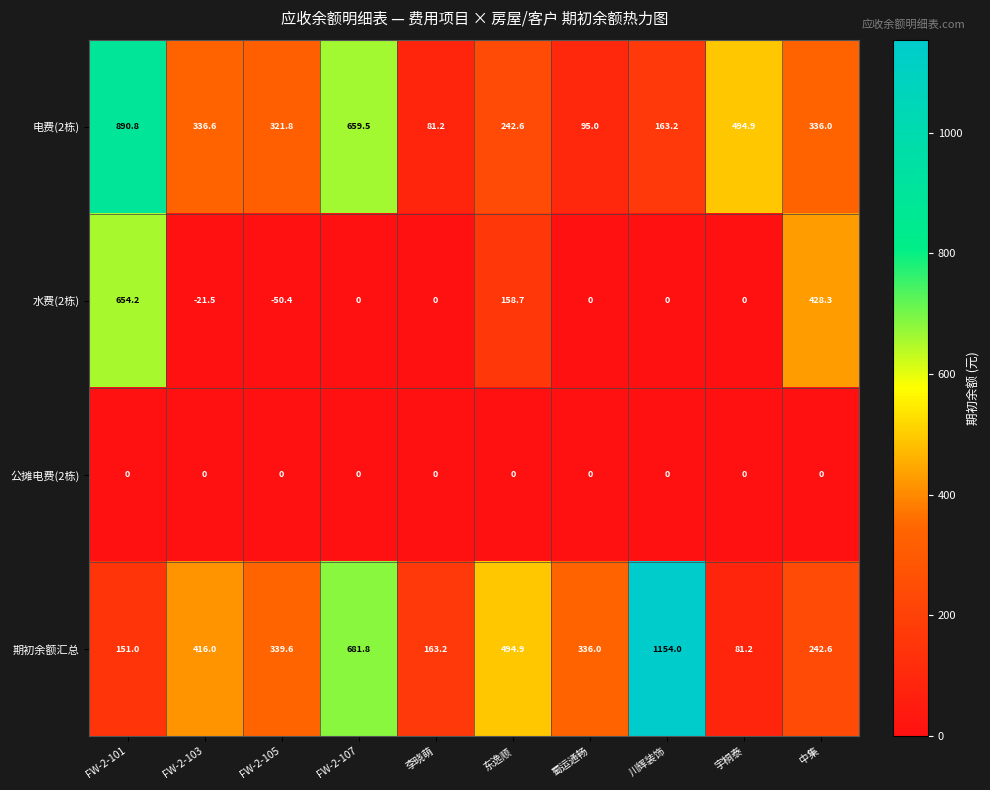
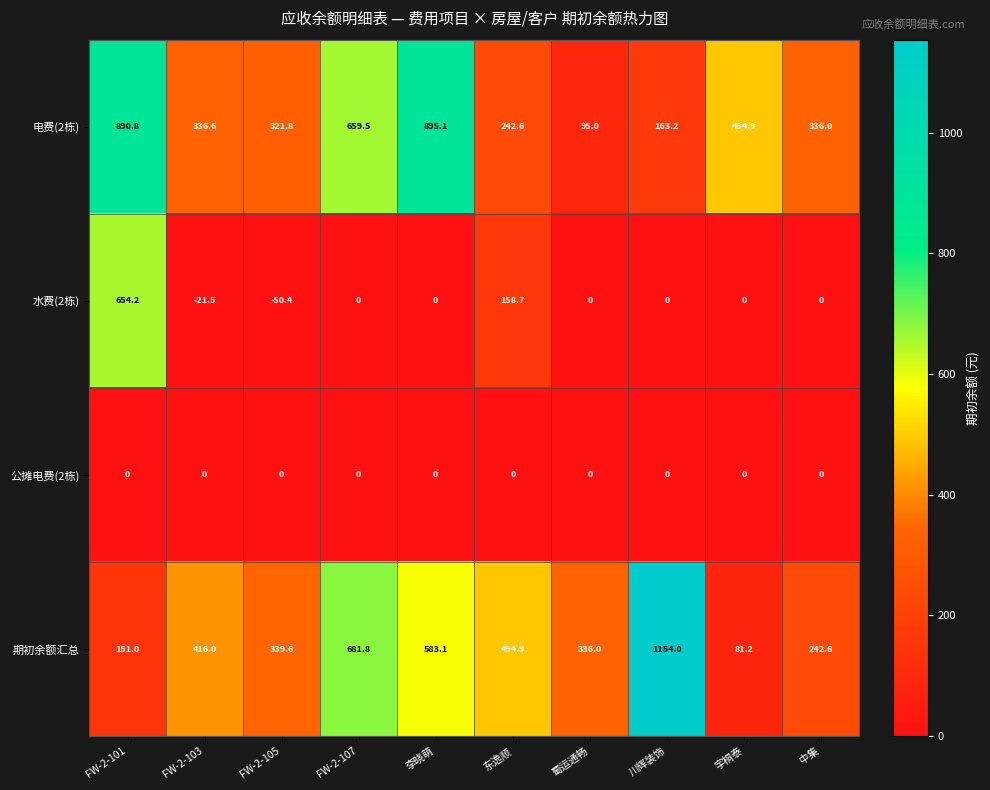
  {
    "电费(2栋)": {
      "FW-2-101": 890.8,
      "FW-2-103": 336.6,
      "FW-2-105": 321.8,
      "FW-2-107": 659.5,
-     "李晓萌": 81.2,
+     "李晓萌": 895.1,
      "东逸顺": 242.6,
      "蜀运通畅": 95.0,
      "川辉装饰": 163.2,
      "宇桐泰": 494.9,
      "中集": 336.0
    },
    "水费(2栋)": {
      "FW-2-101": 654.2,
      "FW-2-103": -21.5,
      "FW-2-105": -50.4,
      "FW-2-107": 0,
      "李晓萌": 0,
      "东逸顺": 158.7,
      "蜀运通畅": 0,
      "川辉装饰": 0,
      "宇桐泰": 0,
-     "中集": 428.3
+     "中集": 0
    },
    "公摊电费(2栋)": {
      "FW-2-101": 0,
      "FW-2-103": 0,
      "FW-2-105": 0,
      "FW-2-107": 0,
      "李晓萌": 0,
      "东逸顺": 0,
      "蜀运通畅": 0,
      "川辉装饰": 0,
      "宇桐泰": 0,
      "中集": 0
    },
    "期初余额汇总": {
      "FW-2-101": 151.0,
      "FW-2-103": 416.0,
      "FW-2-105": 339.6,
      "FW-2-107": 681.8,
-     "李晓萌": 163.2,
+     "李晓萌": 583.1,
      "东逸顺": 494.9,
      "蜀运通畅": 336.0,
      "川辉装饰": 1154.0,
      "宇桐泰": 81.2,
      "中集": 242.6
    }
  }
